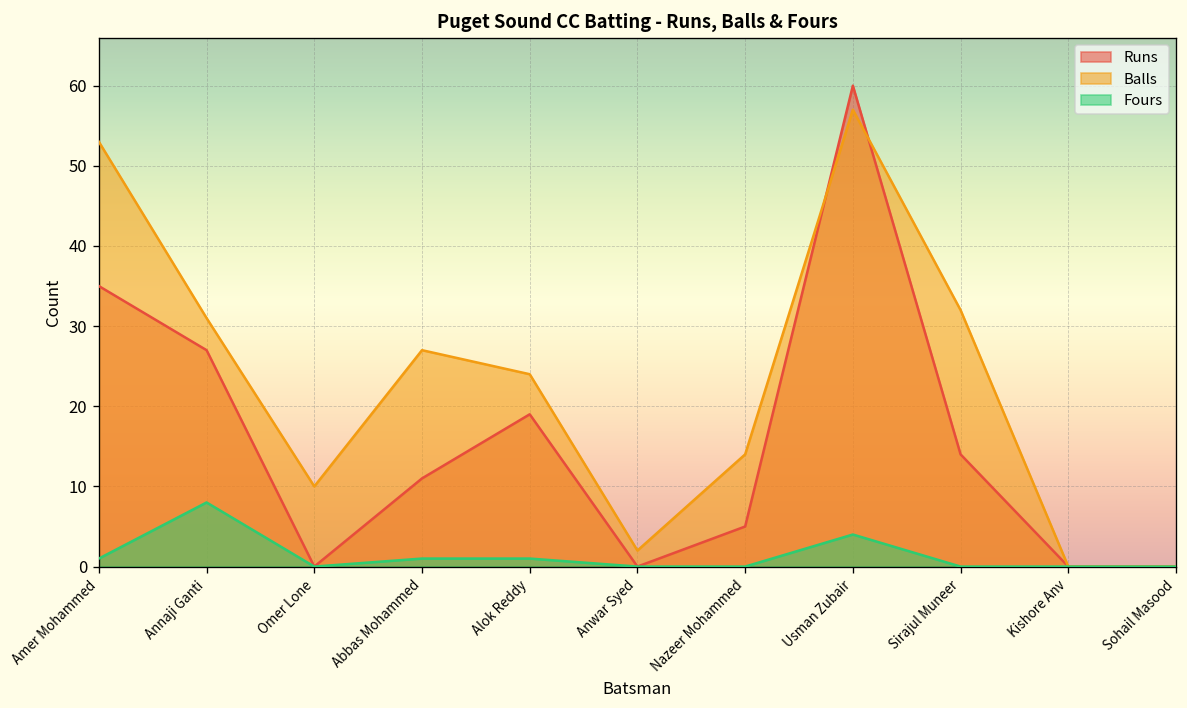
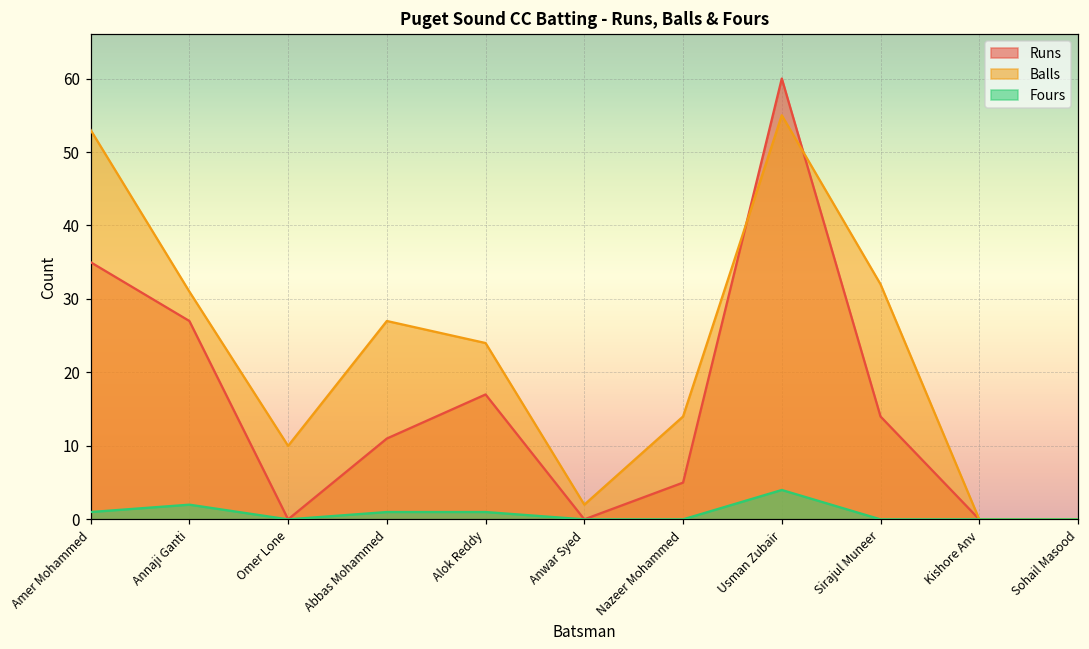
  {
    "Runs": {
      "Amer Mohammed": 35,
      "Annaji Ganti": 27,
      "Abbas Mohammed": 11,
-     "Alok Reddy": 19,
+     "Alok Reddy": 17,
      "Nazeer Mohammed": 5,
      "Usman Zubair": 60,
      "Sirajul Muneer": 14
    },
    "Balls": {
      "Amer Mohammed": 53,
      "Annaji Ganti": 31,
      "Omer Lone": 10,
      "Abbas Mohammed": 27,
      "Alok Reddy": 24,
      "Anwar Syed": 2,
      "Nazeer Mohammed": 14,
-     "Usman Zubair": 57,
+     "Usman Zubair": 55,
      "Sirajul Muneer": 32
    },
    "Fours": {
      "Amer Mohammed": 1,
-     "Annaji Ganti": 8,
+     "Annaji Ganti": 2,
      "Abbas Mohammed": 1,
      "Alok Reddy": 1,
      "Nazeer Mohammed": 0,
      "Usman Zubair": 4,
      "Sirajul Muneer": 0
    }
  }
